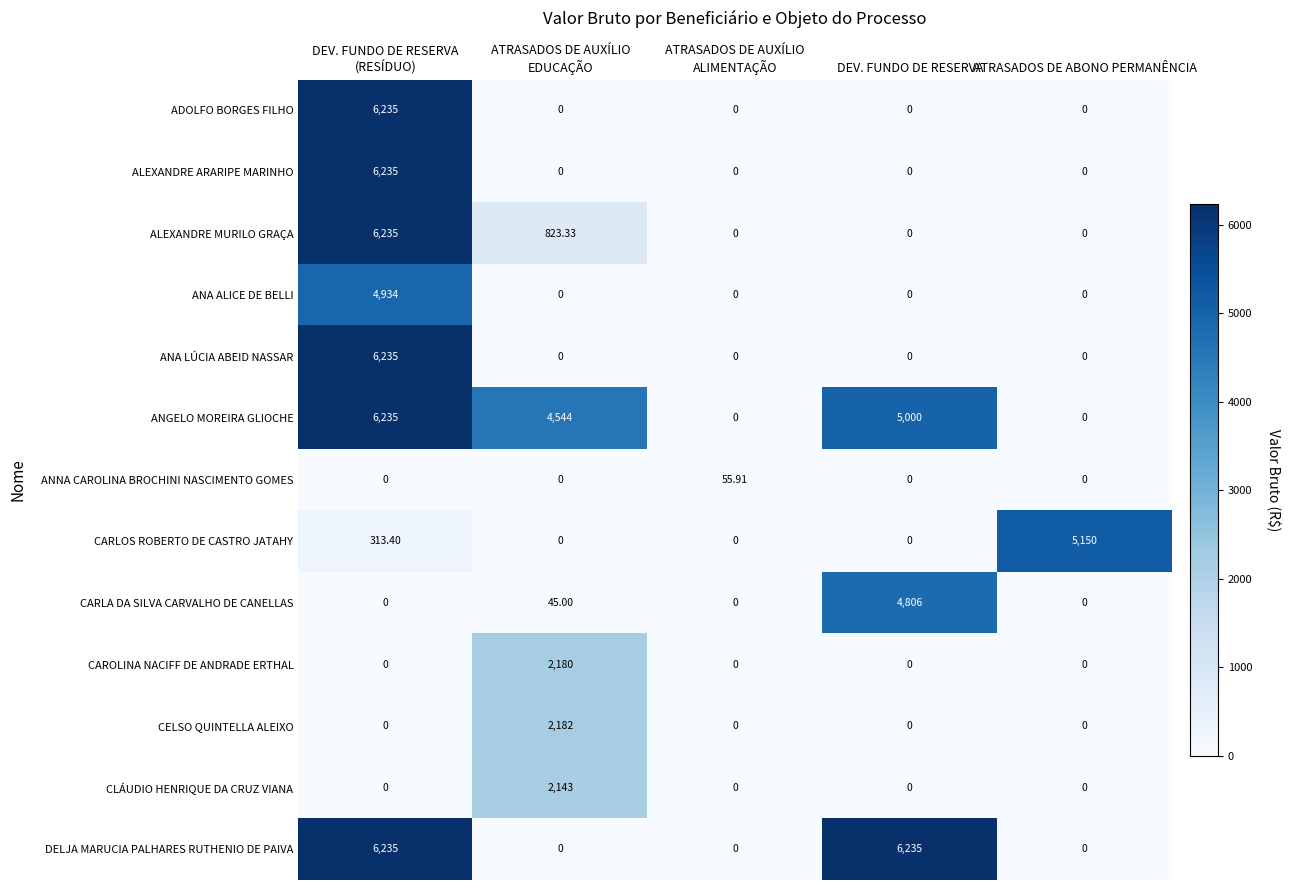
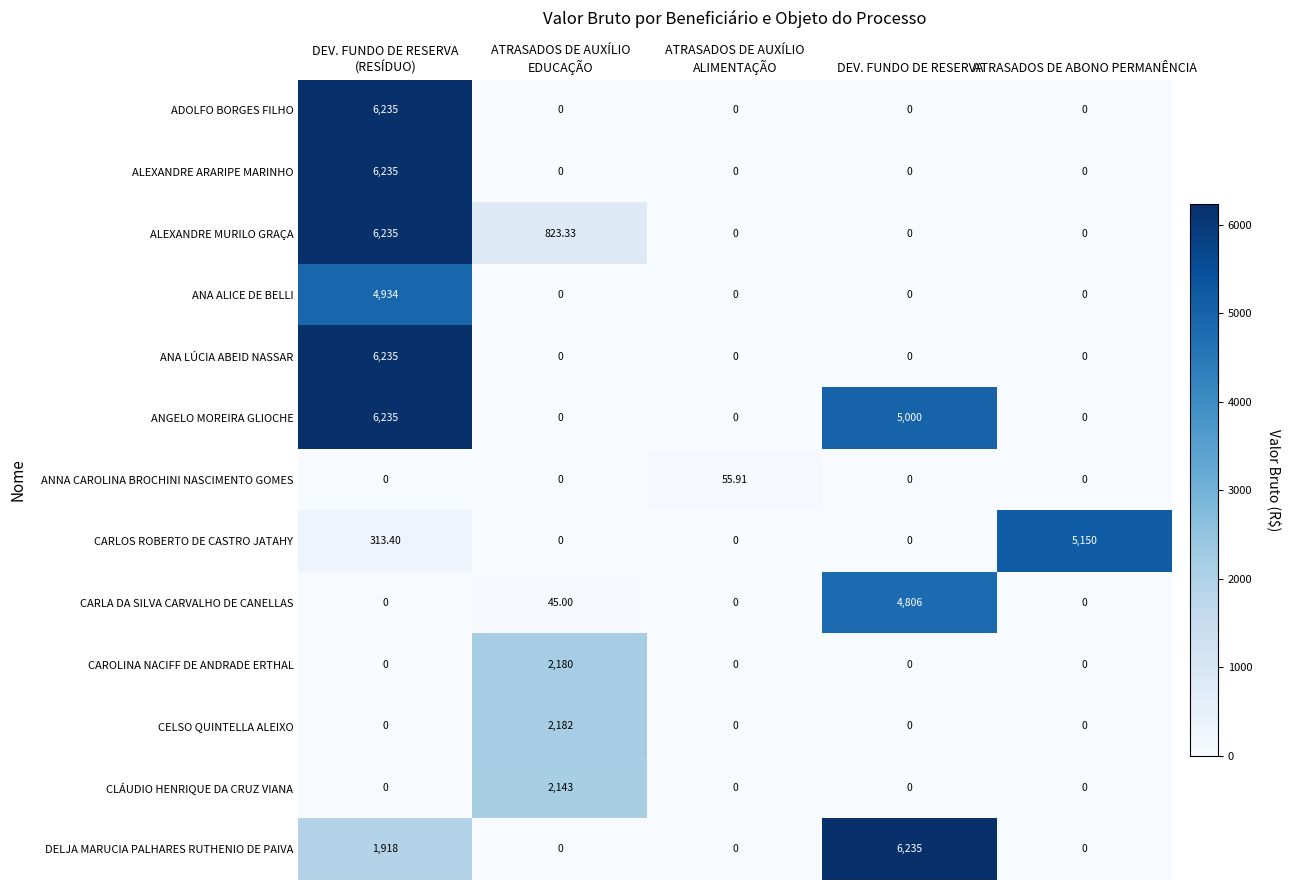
  {
    "ADOLFO BORGES FILHO": {
      "DEV. FUNDO DE RESERVA (RESÍDUO)": "6,235",
      "ATRASADOS DE AUXÍLIO EDUCAÇÃO": "0",
      "ATRASADOS DE AUXÍLIO ALIMENTAÇÃO": "0",
      "DEV. FUNDO DE RESERVA": "0",
      "ATRASADOS DE ABONO PERMANÊNCIA": "0"
    },
    "ALEXANDRE ARARIPE MARINHO": {
      "DEV. FUNDO DE RESERVA (RESÍDUO)": "6,235",
      "ATRASADOS DE AUXÍLIO EDUCAÇÃO": "0",
      "ATRASADOS DE AUXÍLIO ALIMENTAÇÃO": "0",
      "DEV. FUNDO DE RESERVA": "0",
      "ATRASADOS DE ABONO PERMANÊNCIA": "0"
    },
    "ALEXANDRE MURILO GRAÇA": {
      "DEV. FUNDO DE RESERVA (RESÍDUO)": "6,235",
      "ATRASADOS DE AUXÍLIO EDUCAÇÃO": "823.33",
      "ATRASADOS DE AUXÍLIO ALIMENTAÇÃO": "0",
      "DEV. FUNDO DE RESERVA": "0",
      "ATRASADOS DE ABONO PERMANÊNCIA": "0"
    },
    "ANA ALICE DE BELLI": {
      "DEV. FUNDO DE RESERVA (RESÍDUO)": "4,934",
      "ATRASADOS DE AUXÍLIO EDUCAÇÃO": "0",
      "ATRASADOS DE AUXÍLIO ALIMENTAÇÃO": "0",
      "DEV. FUNDO DE RESERVA": "0",
      "ATRASADOS DE ABONO PERMANÊNCIA": "0"
    },
    "ANA LÚCIA ABEID NASSAR": {
      "DEV. FUNDO DE RESERVA (RESÍDUO)": "6,235",
      "ATRASADOS DE AUXÍLIO EDUCAÇÃO": "0",
      "ATRASADOS DE AUXÍLIO ALIMENTAÇÃO": "0",
      "DEV. FUNDO DE RESERVA": "0",
      "ATRASADOS DE ABONO PERMANÊNCIA": "0"
    },
    "ANGELO MOREIRA GLIOCHE": {
      "DEV. FUNDO DE RESERVA (RESÍDUO)": "6,235",
-     "ATRASADOS DE AUXÍLIO EDUCAÇÃO": "4,544",
+     "ATRASADOS DE AUXÍLIO EDUCAÇÃO": "0",
      "ATRASADOS DE AUXÍLIO ALIMENTAÇÃO": "0",
      "DEV. FUNDO DE RESERVA": "5,000",
      "ATRASADOS DE ABONO PERMANÊNCIA": "0"
    },
    "ANNA CAROLINA BROCHINI NASCIMENTO GOMES": {
      "DEV. FUNDO DE RESERVA (RESÍDUO)": "0",
      "ATRASADOS DE AUXÍLIO EDUCAÇÃO": "0",
      "ATRASADOS DE AUXÍLIO ALIMENTAÇÃO": "55.91",
      "DEV. FUNDO DE RESERVA": "0",
      "ATRASADOS DE ABONO PERMANÊNCIA": "0"
    },
    "CARLOS ROBERTO DE CASTRO JATAHY": {
      "DEV. FUNDO DE RESERVA (RESÍDUO)": "313.40",
      "ATRASADOS DE AUXÍLIO EDUCAÇÃO": "0",
      "ATRASADOS DE AUXÍLIO ALIMENTAÇÃO": "0",
      "DEV. FUNDO DE RESERVA": "0",
      "ATRASADOS DE ABONO PERMANÊNCIA": "5,150"
    },
    "CARLA DA SILVA CARVALHO DE CANELLAS": {
      "DEV. FUNDO DE RESERVA (RESÍDUO)": "0",
      "ATRASADOS DE AUXÍLIO EDUCAÇÃO": "45.00",
      "ATRASADOS DE AUXÍLIO ALIMENTAÇÃO": "0",
      "DEV. FUNDO DE RESERVA": "4,806",
      "ATRASADOS DE ABONO PERMANÊNCIA": "0"
    },
    "CAROLINA NACIFF DE ANDRADE ERTHAL": {
      "DEV. FUNDO DE RESERVA (RESÍDUO)": "0",
      "ATRASADOS DE AUXÍLIO EDUCAÇÃO": "2,180",
      "ATRASADOS DE AUXÍLIO ALIMENTAÇÃO": "0",
      "DEV. FUNDO DE RESERVA": "0",
      "ATRASADOS DE ABONO PERMANÊNCIA": "0"
    },
    "CELSO QUINTELLA ALEIXO": {
      "DEV. FUNDO DE RESERVA (RESÍDUO)": "0",
      "ATRASADOS DE AUXÍLIO EDUCAÇÃO": "2,182",
      "ATRASADOS DE AUXÍLIO ALIMENTAÇÃO": "0",
      "DEV. FUNDO DE RESERVA": "0",
      "ATRASADOS DE ABONO PERMANÊNCIA": "0"
    },
    "CLÁUDIO HENRIQUE DA CRUZ VIANA": {
      "DEV. FUNDO DE RESERVA (RESÍDUO)": "0",
      "ATRASADOS DE AUXÍLIO EDUCAÇÃO": "2,143",
      "ATRASADOS DE AUXÍLIO ALIMENTAÇÃO": "0",
      "DEV. FUNDO DE RESERVA": "0",
      "ATRASADOS DE ABONO PERMANÊNCIA": "0"
    },
    "DELJA MARUCIA PALHARES RUTHENIO DE PAIVA": {
-     "DEV. FUNDO DE RESERVA (RESÍDUO)": "6,235",
+     "DEV. FUNDO DE RESERVA (RESÍDUO)": "1,918",
      "ATRASADOS DE AUXÍLIO EDUCAÇÃO": "0",
      "ATRASADOS DE AUXÍLIO ALIMENTAÇÃO": "0",
      "DEV. FUNDO DE RESERVA": "6,235",
      "ATRASADOS DE ABONO PERMANÊNCIA": "0"
    }
  }
